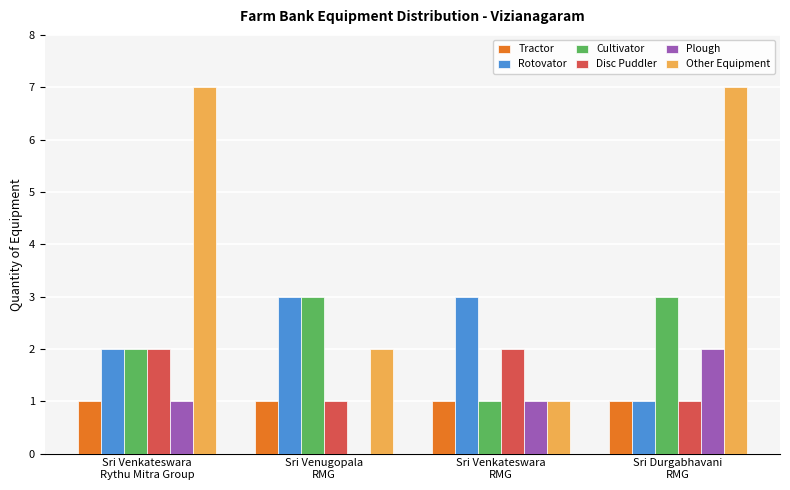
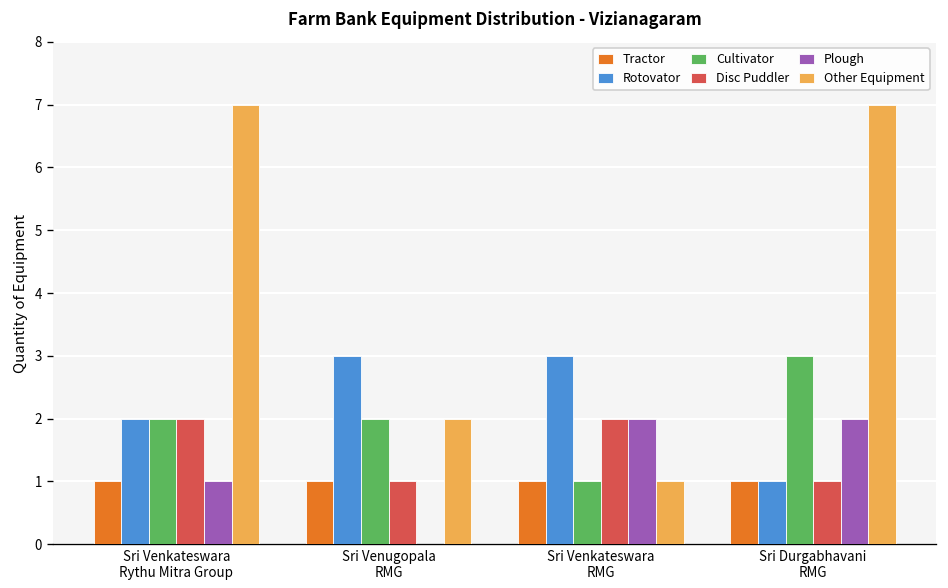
  {
    "Rotovator": {
      "Sri Venkateswara Rythu Mitra Group": 2,
      "Sri Venugopala RMG": 3,
      "Sri Venkateswara RMG": 3,
      "Sri Durgabhavani RMG": 1
    },
    "Cultivator": {
      "Sri Venkateswara Rythu Mitra Group": 2,
-     "Sri Venugopala RMG": 3,
+     "Sri Venugopala RMG": 2,
      "Sri Venkateswara RMG": 1,
      "Sri Durgabhavani RMG": 3
    },
    "Plough": {
      "Sri Venkateswara Rythu Mitra Group": 1,
      "Sri Venugopala RMG": 0,
-     "Sri Venkateswara RMG": 1,
+     "Sri Venkateswara RMG": 2,
      "Sri Durgabhavani RMG": 2
    },
    "Other Equipment": {
      "Sri Venkateswara Rythu Mitra Group": 7,
      "Sri Venugopala RMG": 2,
      "Sri Venkateswara RMG": 1,
      "Sri Durgabhavani RMG": 7
    }
  }
